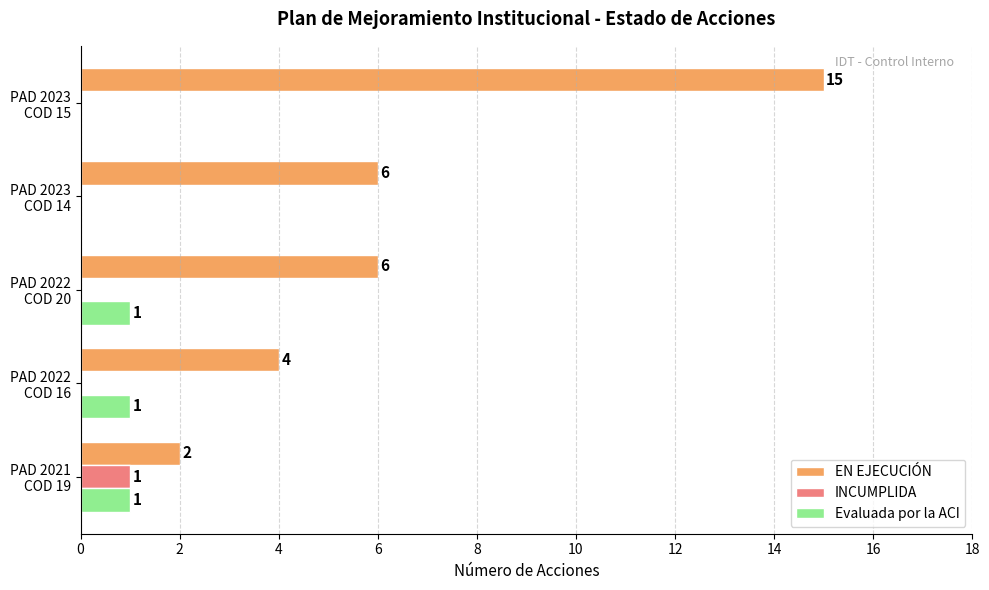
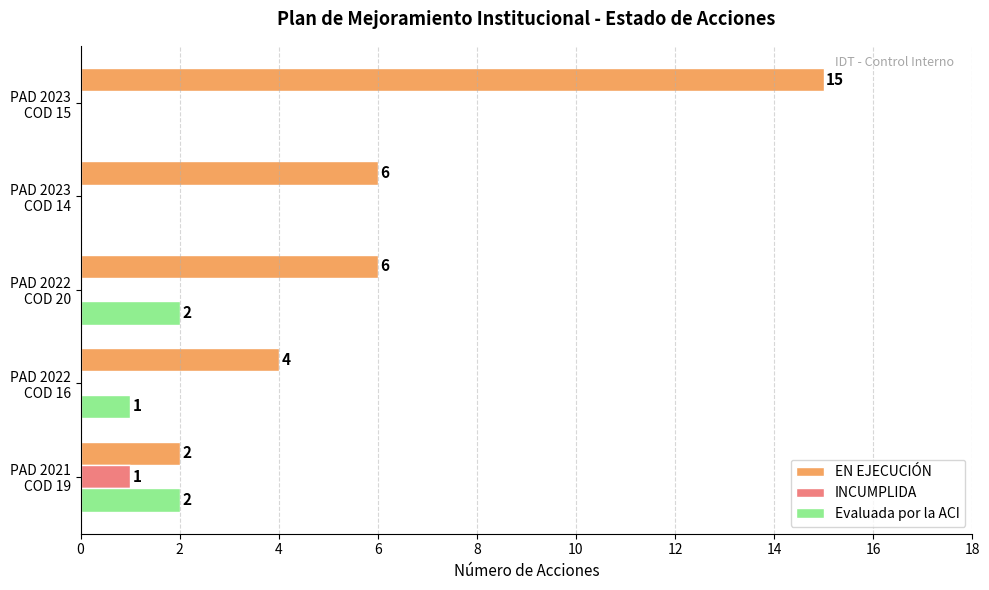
  {
    "Evaluada por la ACI": {
-     "PAD 2022 COD 20": 1,
+     "PAD 2022 COD 20": 2,
      "PAD 2022 COD 16": 1,
-     "PAD 2021 COD 19": 1
+     "PAD 2021 COD 19": 2
    }
  }
